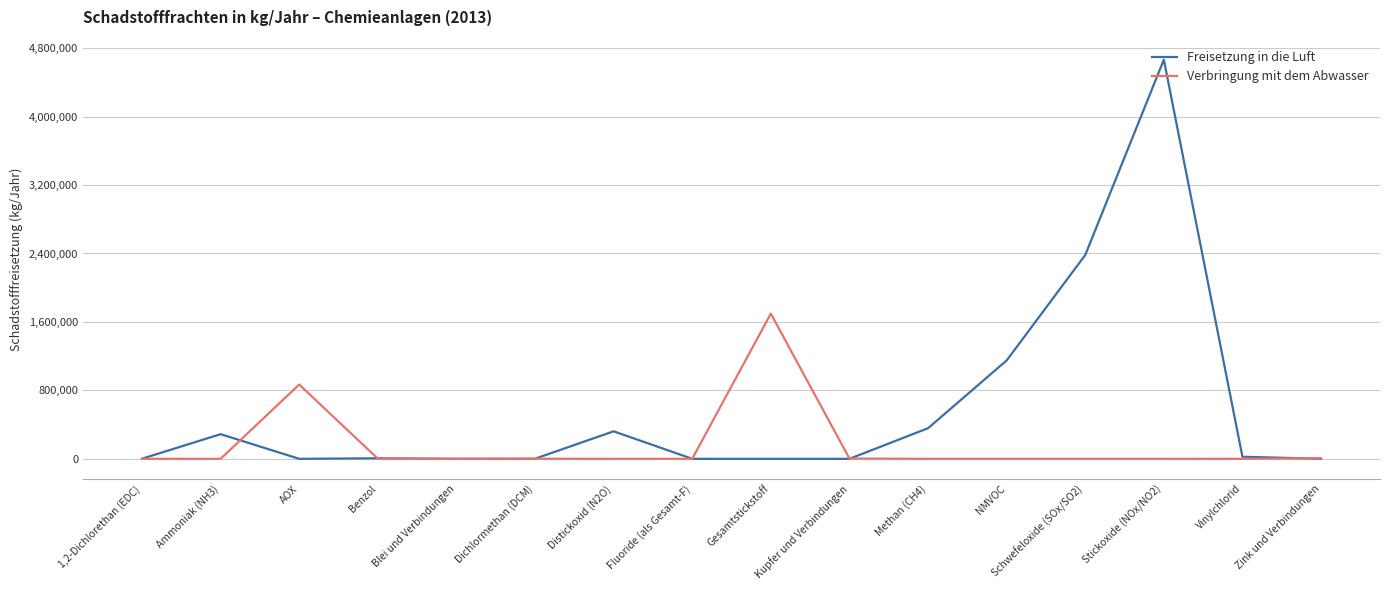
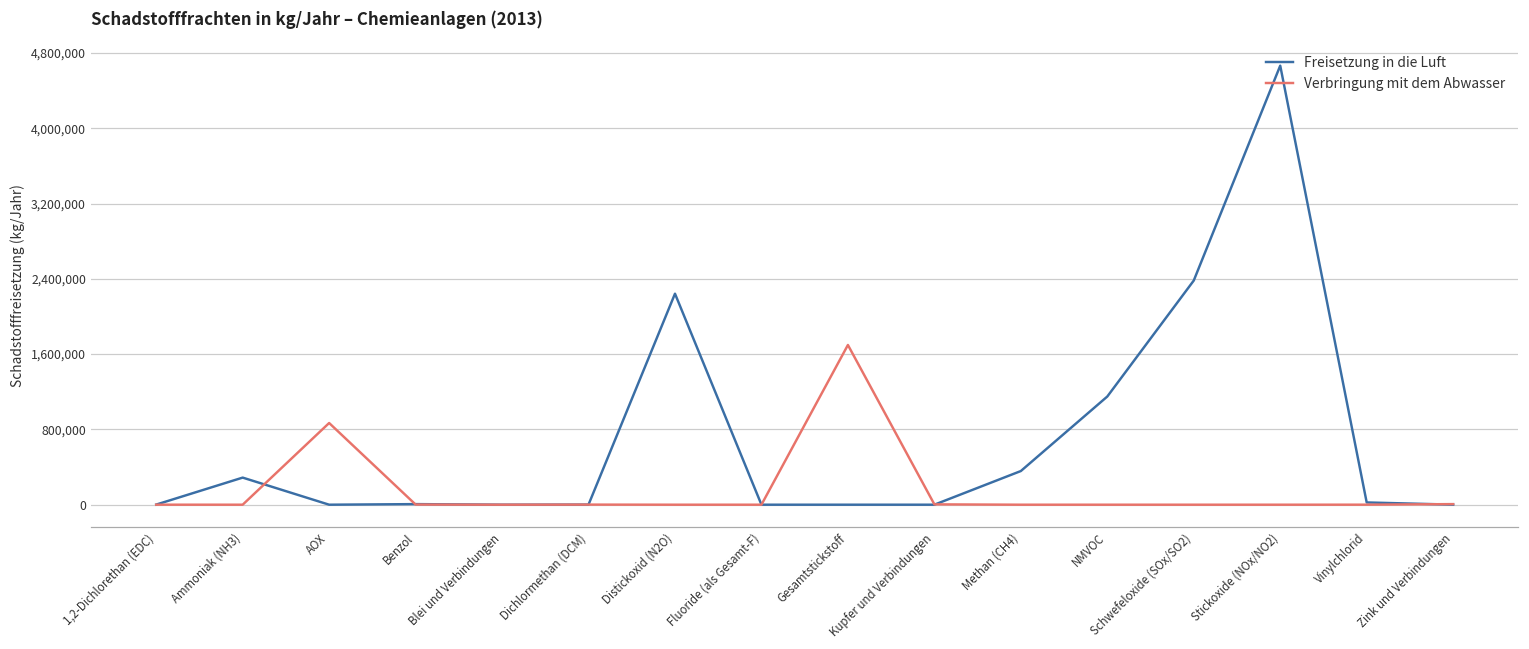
  {
    "Freisetzung in die Luft": {
      "Ammoniak (NH3)": "300,000",
      "AOX": "0",
-     "Distickoxid (N2O)": "300,000",
+     "Distickoxid (N2O)": "2,200,000",
      "Gesamtstickstoff": "0",
      "Methan (CH4)": "400,000",
      "NMVOC": "1,100,000",
      "Schwefeloxide (SOx/SO2)": "2,400,000",
      "Stickoxide (NOx/NO2)": "4,700,000"
    },
    "Verbringung mit dem Abwasser": {
      "Ammoniak (NH3)": "0",
      "AOX": "900,000",
      "Distickoxid (N2O)": "0",
      "Gesamtstickstoff": "1,700,000",
      "Methan (CH4)": "0",
      "NMVOC": "0",
      "Schwefeloxide (SOx/SO2)": "0",
      "Stickoxide (NOx/NO2)": "0"
    }
  }
